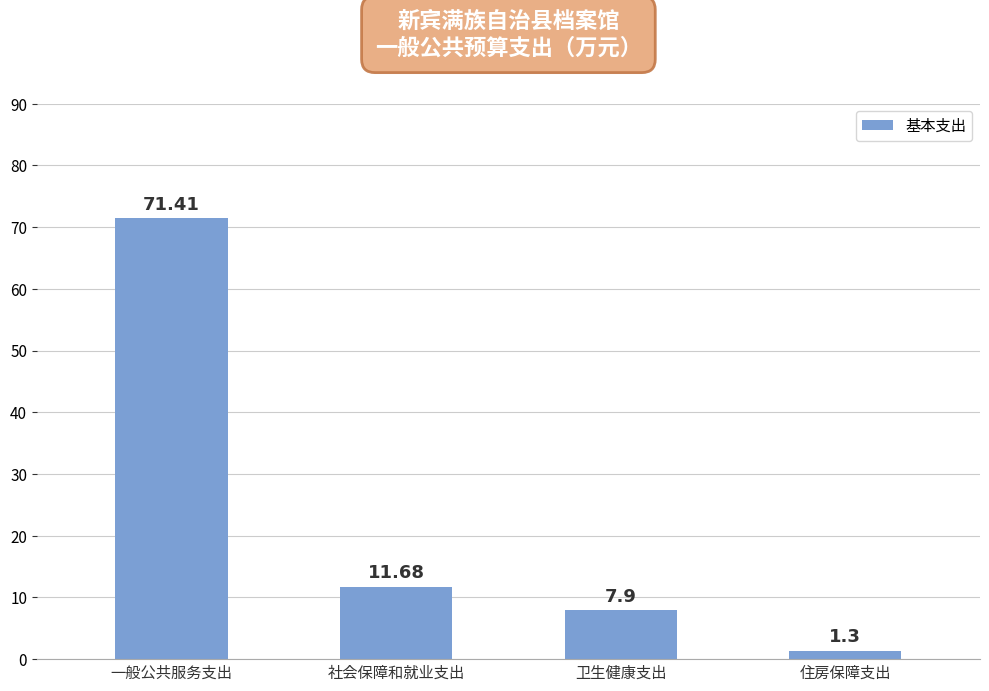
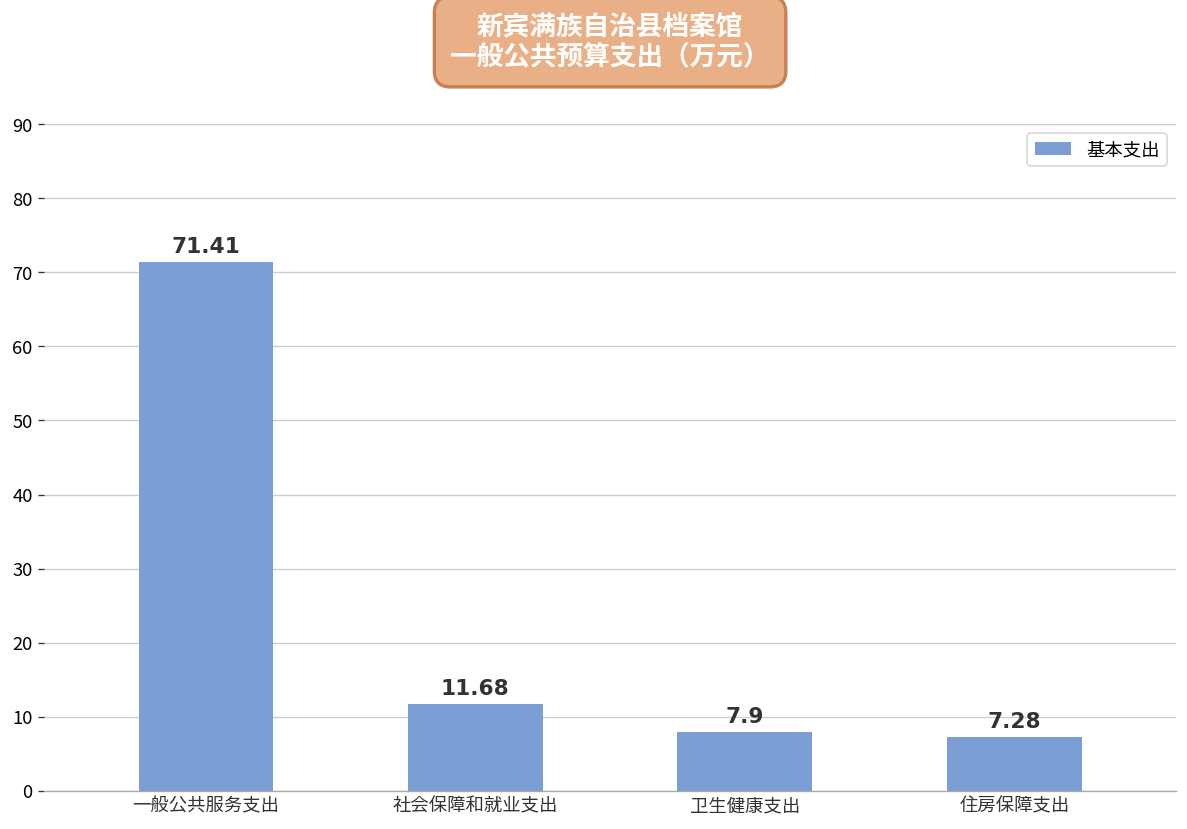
  {
    "一般公共服务支出": 71.41,
    "社会保障和就业支出": 11.68,
    "卫生健康支出": 7.9,
-   "住房保障支出": 1.3
+   "住房保障支出": 7.28
  }
